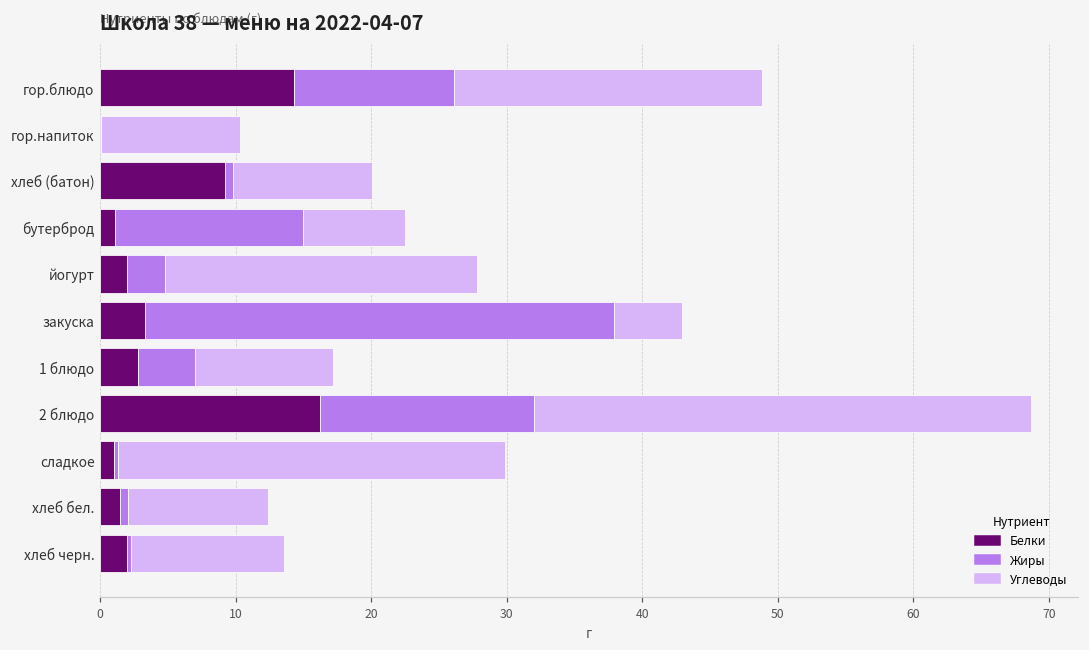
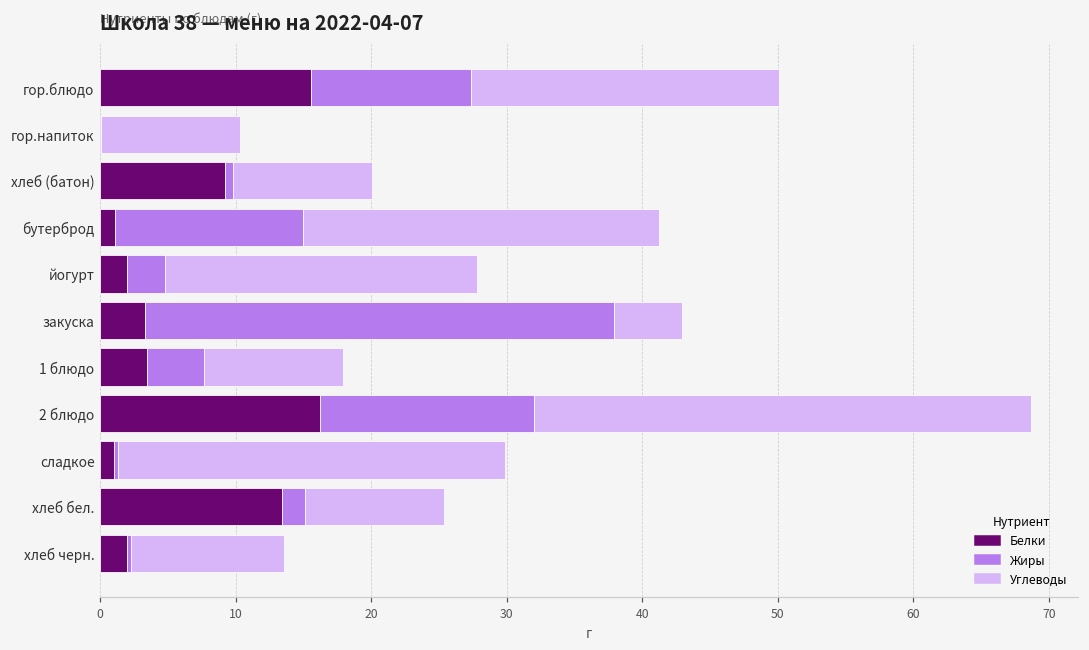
  {
    "Белки": {
-     "гор.блюдо": 14.3,
+     "гор.блюдо": 15.6,
      "хлеб (батон)": 9.2,
      "бутерброд": 1.1,
      "йогурт": 2.0,
      "закуска": 3.3,
-     "1 блюдо": 2.8,
+     "1 блюдо": 3.5,
      "2 блюдо": 16.2,
      "сладкое": 1.0,
-     "хлеб бел.": 1.5,
+     "хлеб бел.": 13.4,
      "хлеб черн.": 2.0
    },
    "Жиры": {
      "гор.блюдо": 11.8,
      "гор.напиток": 0.0,
      "хлеб (батон)": 0.6,
      "бутерброд": 13.9,
      "йогурт": 2.8,
      "закуска": 34.6,
      "1 блюдо": 4.2,
      "2 блюдо": 15.8,
      "сладкое": 0.3,
-     "хлеб бел.": 0.6,
+     "хлеб бел.": 1.7,
      "хлеб черн.": 0.3
    },
    "Углеводы": {
      "гор.блюдо": 22.7,
      "гор.напиток": 10.2,
      "хлеб (батон)": 10.3,
-     "бутерброд": 7.5,
+     "бутерброд": 26.2,
      "йогурт": 23.0,
      "закуска": 5.0,
      "1 блюдо": 10.2,
      "2 блюдо": 36.7,
      "сладкое": 28.6,
      "хлеб бел.": 10.3,
      "хлеб черн.": 11.3
    }
  }
